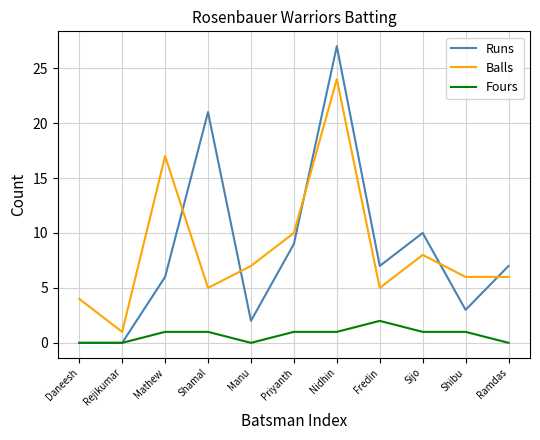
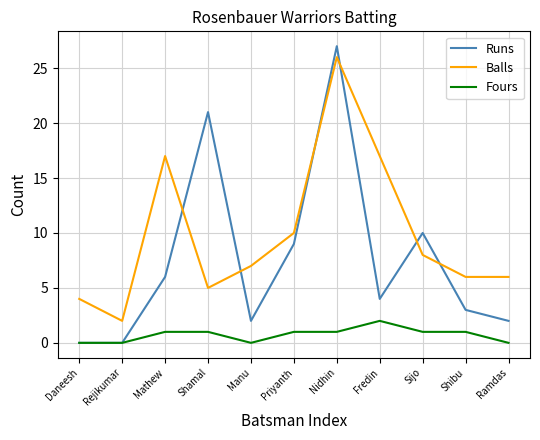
  {
    "Runs": {
      "Mathew": 6,
      "Shamal": 21,
      "Manu": 2,
      "Priyanth": 9,
      "Nidhin": 27,
-     "Fredin": 7,
+     "Fredin": 4,
      "Sijo": 10,
      "Shibu": 3,
-     "Ramdas": 7
+     "Ramdas": 2
    },
    "Balls": {
      "Daneesh": 4,
-     "Rejikumar": 1,
+     "Rejikumar": 2,
      "Mathew": 17,
      "Shamal": 5,
      "Manu": 7,
      "Priyanth": 10,
-     "Nidhin": 24,
-     "Fredin": 5,
+     "Nidhin": 26,
+     "Fredin": 17,
      "Sijo": 8,
      "Shibu": 6,
      "Ramdas": 6
    },
    "Fours": {
      "Mathew": 1,
      "Shamal": 1,
      "Manu": 0,
      "Priyanth": 1,
      "Nidhin": 1,
      "Fredin": 2,
      "Sijo": 1,
      "Shibu": 1,
      "Ramdas": 0
    }
  }
